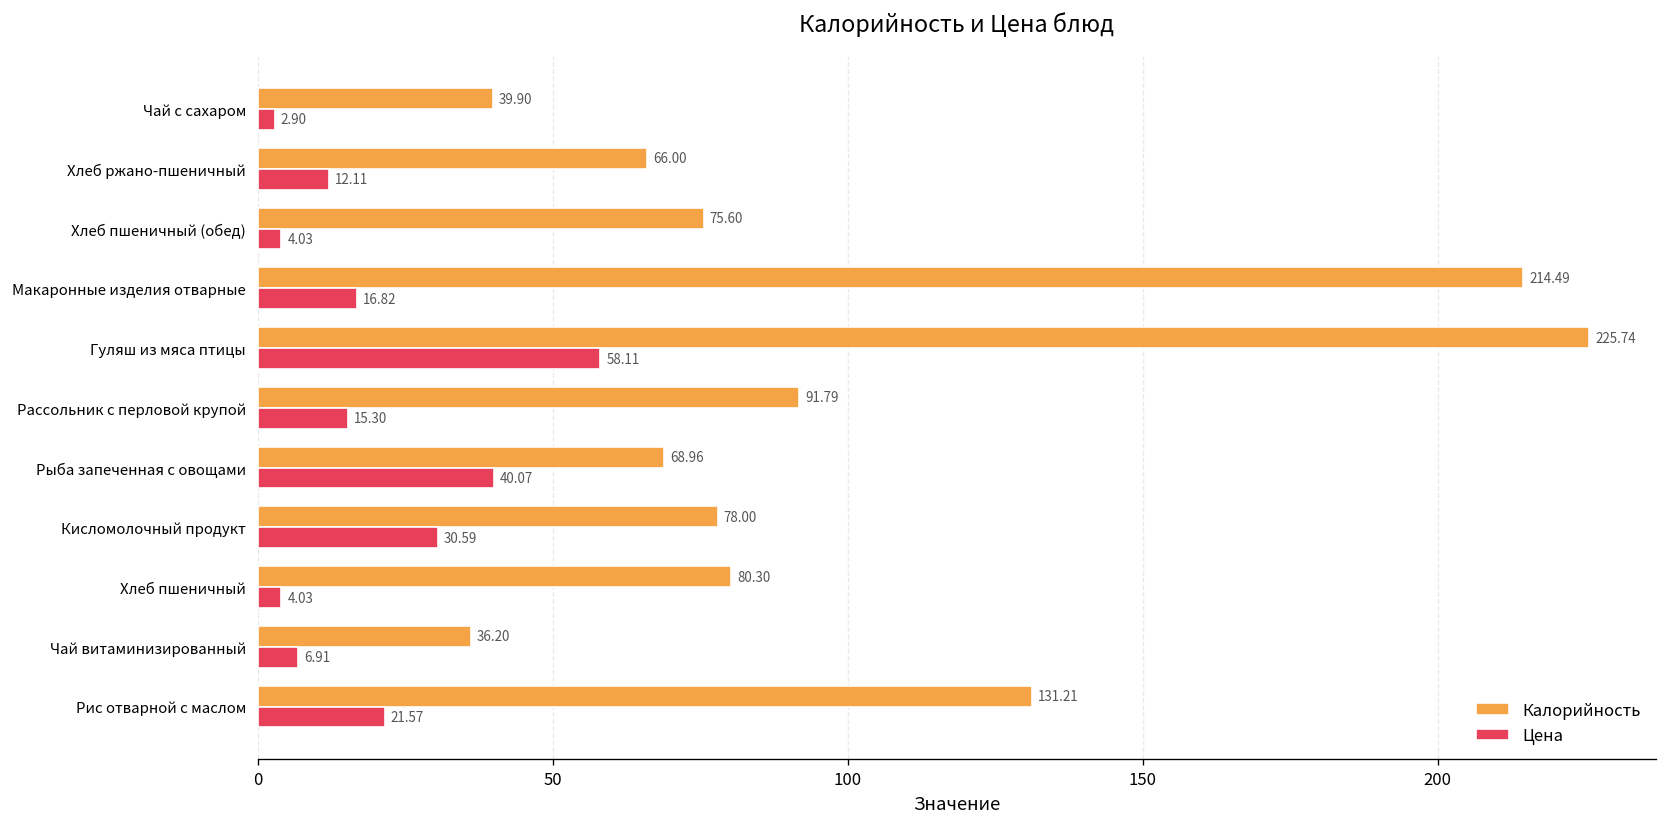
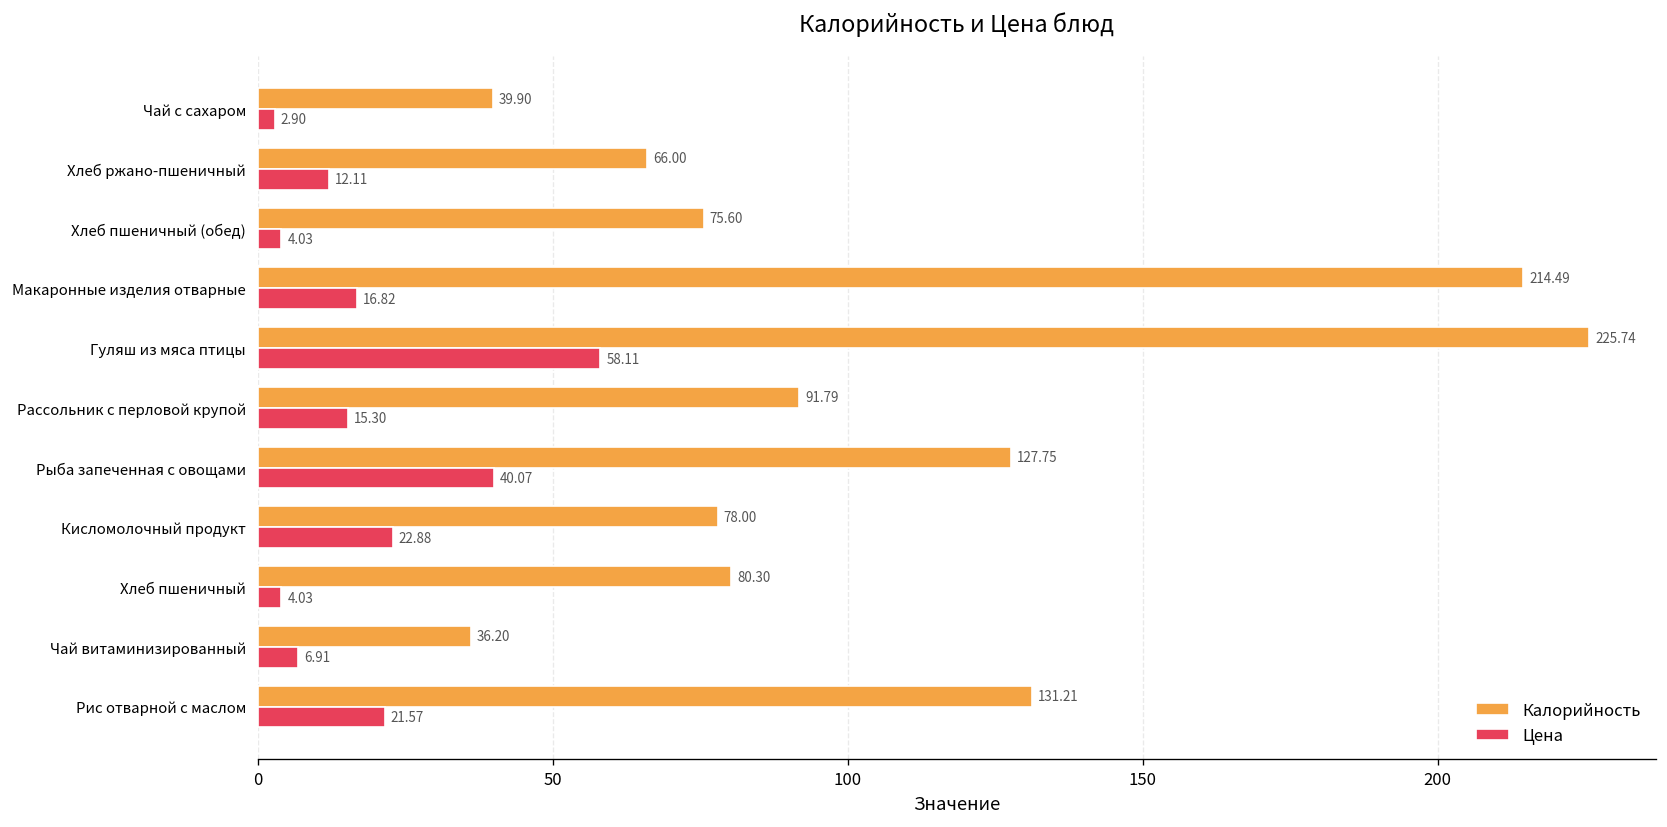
  {
    "Калорийность": {
      "Чай с сахаром": 39.90,
      "Хлеб ржано-пшеничный": 66.00,
      "Хлеб пшеничный (обед)": 75.60,
      "Макаронные изделия отварные": 214.49,
      "Гуляш из мяса птицы": 225.74,
      "Рассольник с перловой крупой": 91.79,
-     "Рыба запеченная с овощами": 68.96,
+     "Рыба запеченная с овощами": 127.75,
      "Кисломолочный продукт": 78.00,
      "Хлеб пшеничный": 80.30,
      "Чай витаминизированный": 36.20,
      "Рис отварной с маслом": 131.21
    },
    "Цена": {
      "Чай с сахаром": 2.90,
      "Хлеб ржано-пшеничный": 12.11,
      "Хлеб пшеничный (обед)": 4.03,
      "Макаронные изделия отварные": 16.82,
      "Гуляш из мяса птицы": 58.11,
      "Рассольник с перловой крупой": 15.30,
      "Рыба запеченная с овощами": 40.07,
-     "Кисломолочный продукт": 30.59,
+     "Кисломолочный продукт": 22.88,
      "Хлеб пшеничный": 4.03,
      "Чай витаминизированный": 6.91,
      "Рис отварной с маслом": 21.57
    }
  }
